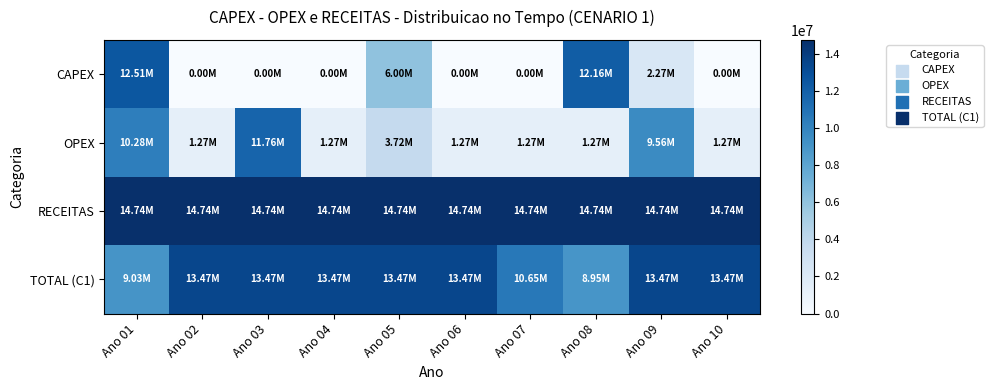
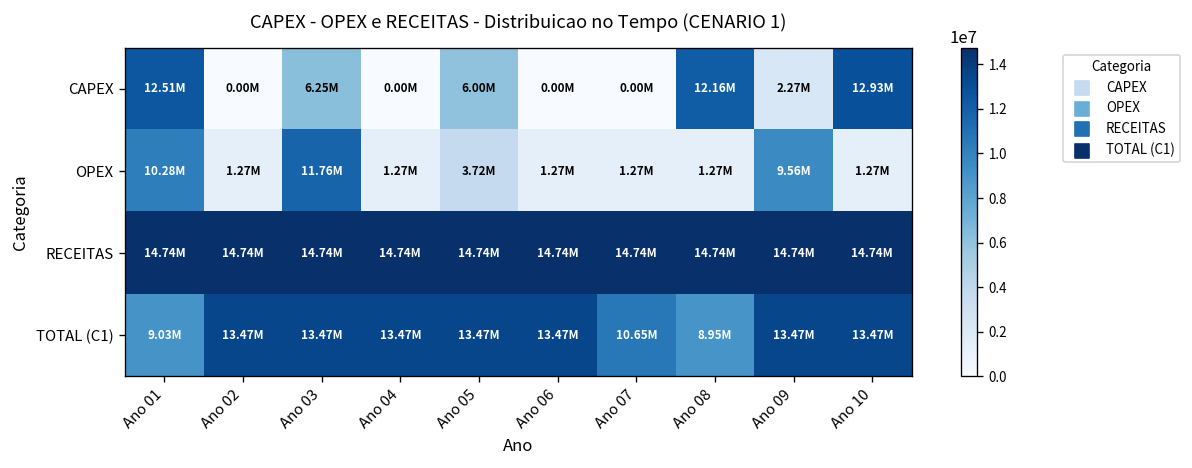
  {
    "CAPEX": {
      "Ano 01": "12.51M",
      "Ano 02": "0.00M",
-     "Ano 03": "0.00M",
+     "Ano 03": "6.25M",
      "Ano 04": "0.00M",
      "Ano 05": "6.00M",
      "Ano 06": "0.00M",
      "Ano 07": "0.00M",
      "Ano 08": "12.16M",
      "Ano 09": "2.27M",
-     "Ano 10": "0.00M"
+     "Ano 10": "12.93M"
    },
    "OPEX": {
      "Ano 01": "10.28M",
      "Ano 02": "1.27M",
      "Ano 03": "11.76M",
      "Ano 04": "1.27M",
      "Ano 05": "3.72M",
      "Ano 06": "1.27M",
      "Ano 07": "1.27M",
      "Ano 08": "1.27M",
      "Ano 09": "9.56M",
      "Ano 10": "1.27M"
    },
    "RECEITAS": {
      "Ano 01": "14.74M",
      "Ano 02": "14.74M",
      "Ano 03": "14.74M",
      "Ano 04": "14.74M",
      "Ano 05": "14.74M",
      "Ano 06": "14.74M",
      "Ano 07": "14.74M",
      "Ano 08": "14.74M",
      "Ano 09": "14.74M",
      "Ano 10": "14.74M"
    },
    "TOTAL (C1)": {
      "Ano 01": "9.03M",
      "Ano 02": "13.47M",
      "Ano 03": "13.47M",
      "Ano 04": "13.47M",
      "Ano 05": "13.47M",
      "Ano 06": "13.47M",
      "Ano 07": "10.65M",
      "Ano 08": "8.95M",
      "Ano 09": "13.47M",
      "Ano 10": "13.47M"
    }
  }
